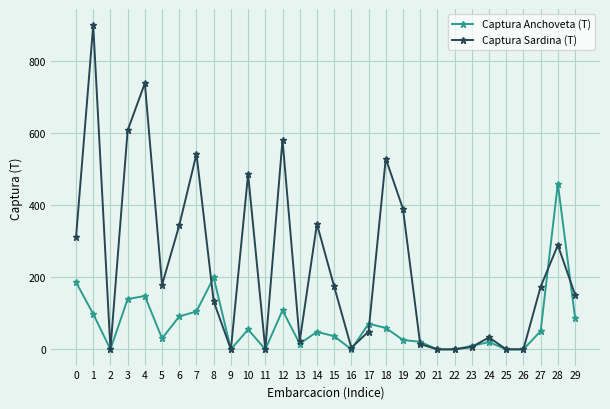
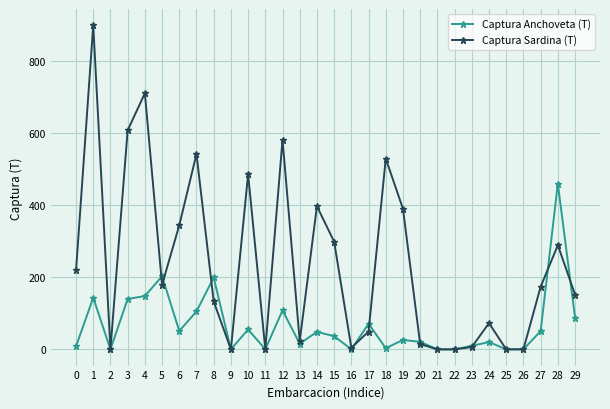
  {
    "Captura Anchoveta (T)": {
-     "0": 190,
-     "1": 100,
+     "0": 10,
+     "1": 140,
      "3": 140,
      "4": 150,
-     "5": 30,
-     "6": 90,
+     "5": 200,
+     "6": 50,
      "7": 110,
      "8": 200,
      "10": 60,
      "12": 110,
      "13": 20,
      "14": 50,
      "15": 40,
      "17": 70,
-     "18": 60,
+     "18": 0,
      "19": 30,
      "24": 20,
      "27": 50,
      "28": 460,
      "29": 90
    },
    "Captura Sardina (T)": {
-     "0": 310,
+     "0": 220,
      "1": 900,
      "3": 610,
-     "4": 740,
+     "4": 710,
      "5": 180,
      "6": 340,
      "7": 540,
      "8": 130,
      "10": 490,
      "12": 580,
      "13": 20,
-     "14": 350,
-     "15": 170,
+     "14": 400,
+     "15": 300,
      "17": 50,
      "18": 530,
      "19": 390,
-     "24": 30,
+     "24": 70,
      "27": 170,
      "28": 290,
      "29": 150
    }
  }
